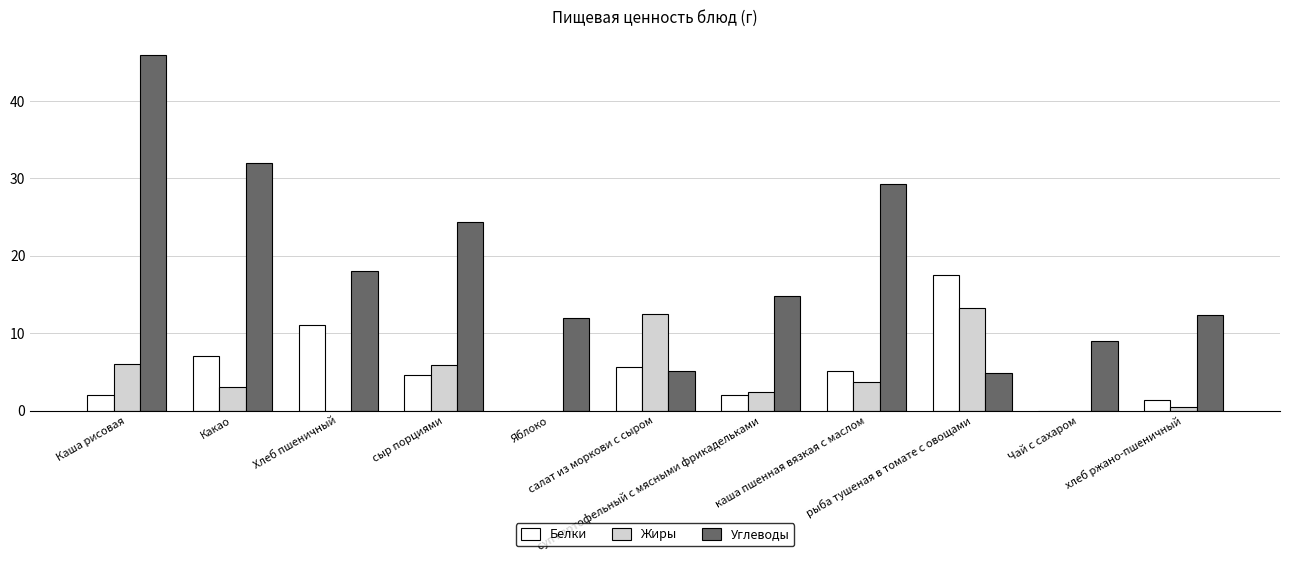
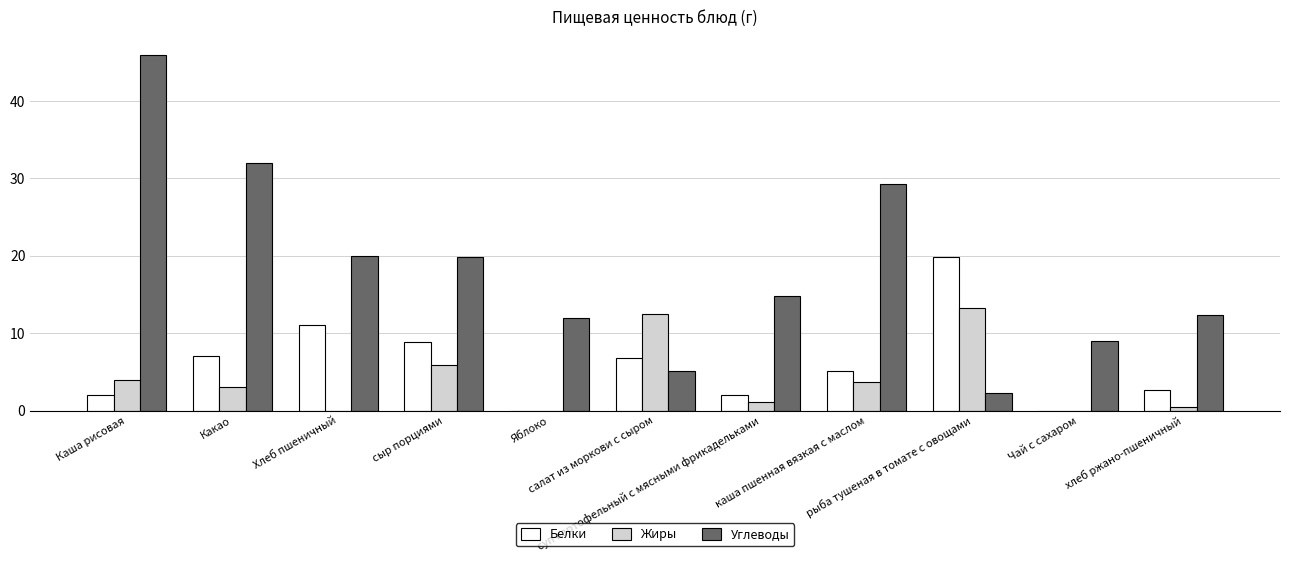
  {
    "Белки": {
      "Каша рисовая": 2,
      "Какао": 7,
      "Хлеб пшеничный": 11,
-     "сыр порциями": 5,
+     "сыр порциями": 9,
      "Яблоко": 0,
-     "салат из моркови с сыром": 6,
+     "салат из моркови с сыром": 7,
      "суп картофельный с мясными фрикадельками": 2,
      "каша пшенная вязкая с маслом": 5,
-     "рыба тушеная в томате с овощами": 17,
+     "рыба тушеная в томате с овощами": 20,
      "Чай с сахаром": 0,
-     "хлеб ржано-пшеничный": 1
+     "хлеб ржано-пшеничный": 3
    },
    "Жиры": {
-     "Каша рисовая": 6,
+     "Каша рисовая": 4,
      "Какао": 3,
      "Хлеб пшеничный": 0,
      "сыр порциями": 6,
      "Яблоко": 0,
      "салат из моркови с сыром": 13,
-     "суп картофельный с мясными фрикадельками": 2,
+     "суп картофельный с мясными фрикадельками": 1,
      "каша пшенная вязкая с маслом": 4,
      "рыба тушеная в томате с овощами": 13,
      "Чай с сахаром": 0,
      "хлеб ржано-пшеничный": 0
    },
    "Углеводы": {
      "Каша рисовая": 46,
      "Какао": 32,
-     "Хлеб пшеничный": 18,
-     "сыр порциями": 24,
+     "Хлеб пшеничный": 20,
+     "сыр порциями": 20,
      "Яблоко": 12,
      "салат из моркови с сыром": 5,
      "суп картофельный с мясными фрикадельками": 15,
      "каша пшенная вязкая с маслом": 29,
-     "рыба тушеная в томате с овощами": 5,
+     "рыба тушеная в томате с овощами": 2,
      "Чай с сахаром": 9,
      "хлеб ржано-пшеничный": 12
    }
  }
